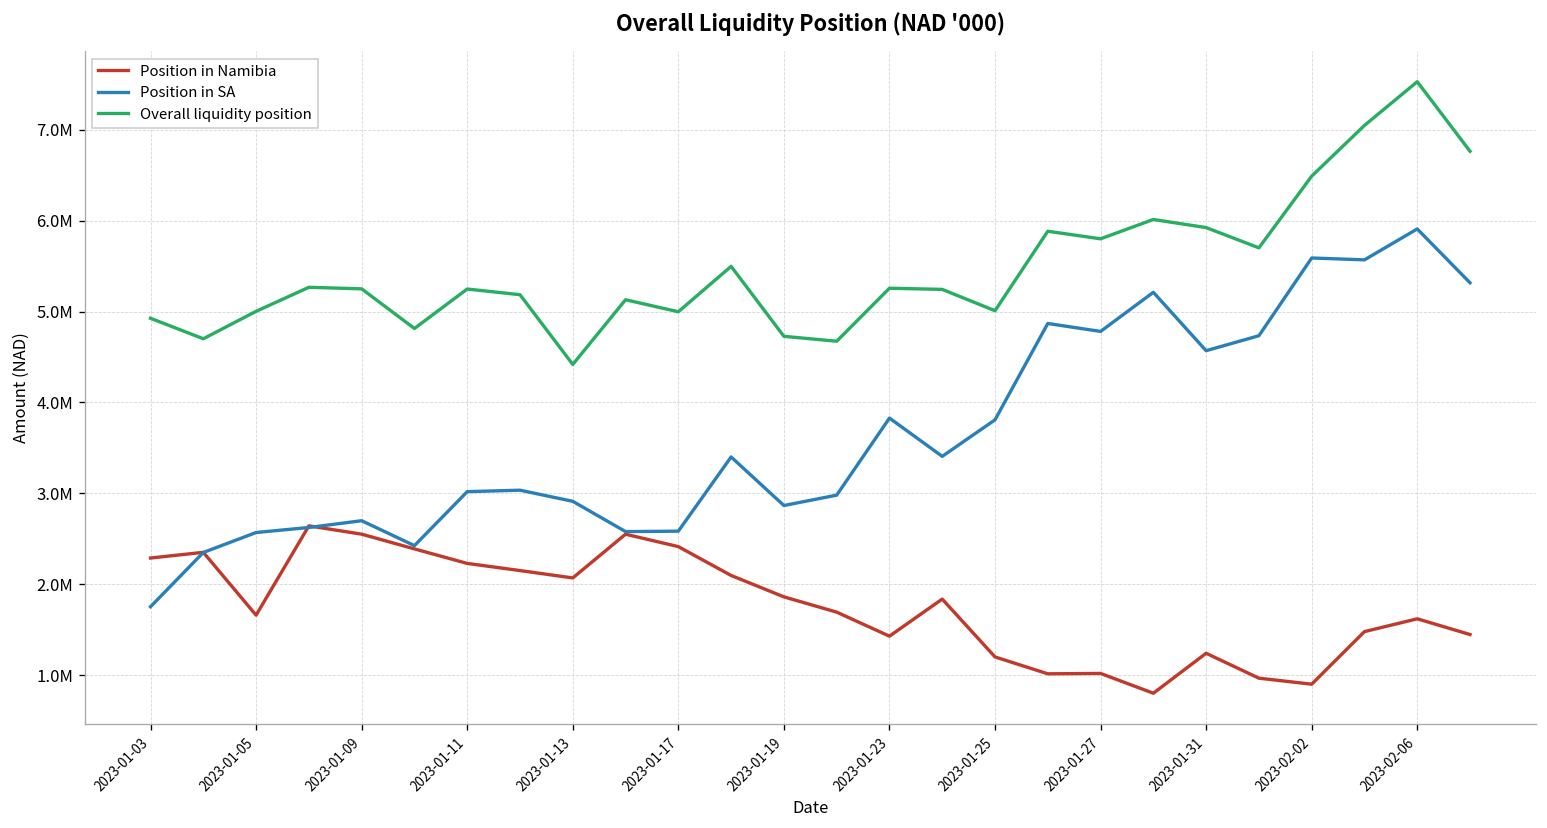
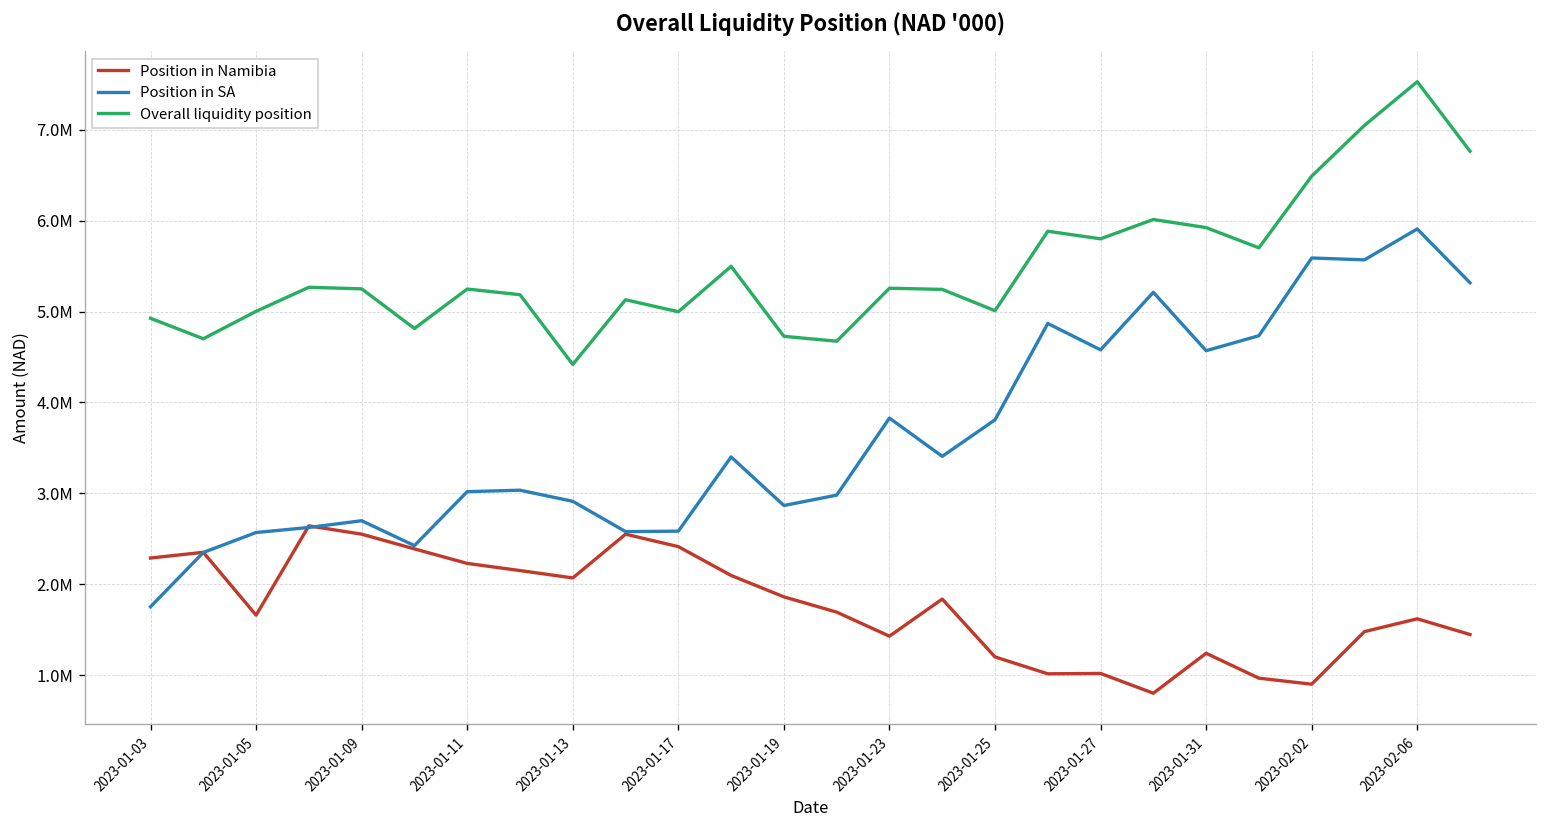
  {
    "Position in Namibia": {
      "2023-01-03": 2300000,
      "2023-01-05": 1700000,
      "2023-01-09": 2600000,
      "2023-01-11": 2200000,
      "2023-01-13": 2100000,
      "2023-01-17": 2400000,
      "2023-01-19": 1900000,
      "2023-01-23": 1400000,
      "2023-01-25": 1200000,
      "2023-01-27": 1000000,
      "2023-01-31": 1200000,
      "2023-02-02": 900000,
      "2023-02-06": 1600000
    },
    "Position in SA": {
      "2023-01-03": 1800000,
      "2023-01-05": 2600000,
      "2023-01-09": 2700000,
      "2023-01-11": 3000000,
      "2023-01-13": 2900000,
      "2023-01-17": 2600000,
      "2023-01-19": 2900000,
      "2023-01-23": 3800000,
      "2023-01-25": 3800000,
-     "2023-01-27": 4800000,
+     "2023-01-27": 4600000,
      "2023-01-31": 4600000,
      "2023-02-02": 5600000,
      "2023-02-06": 5900000
    },
    "Overall liquidity position": {
      "2023-01-03": 4900000,
      "2023-01-05": 5000000,
      "2023-01-09": 5200000,
      "2023-01-11": 5200000,
      "2023-01-13": 4400000,
      "2023-01-17": 5000000,
      "2023-01-19": 4700000,
      "2023-01-23": 5300000,
      "2023-01-25": 5000000,
      "2023-01-27": 5800000,
      "2023-01-31": 5900000,
      "2023-02-02": 6500000,
      "2023-02-06": 7500000
    }
  }
